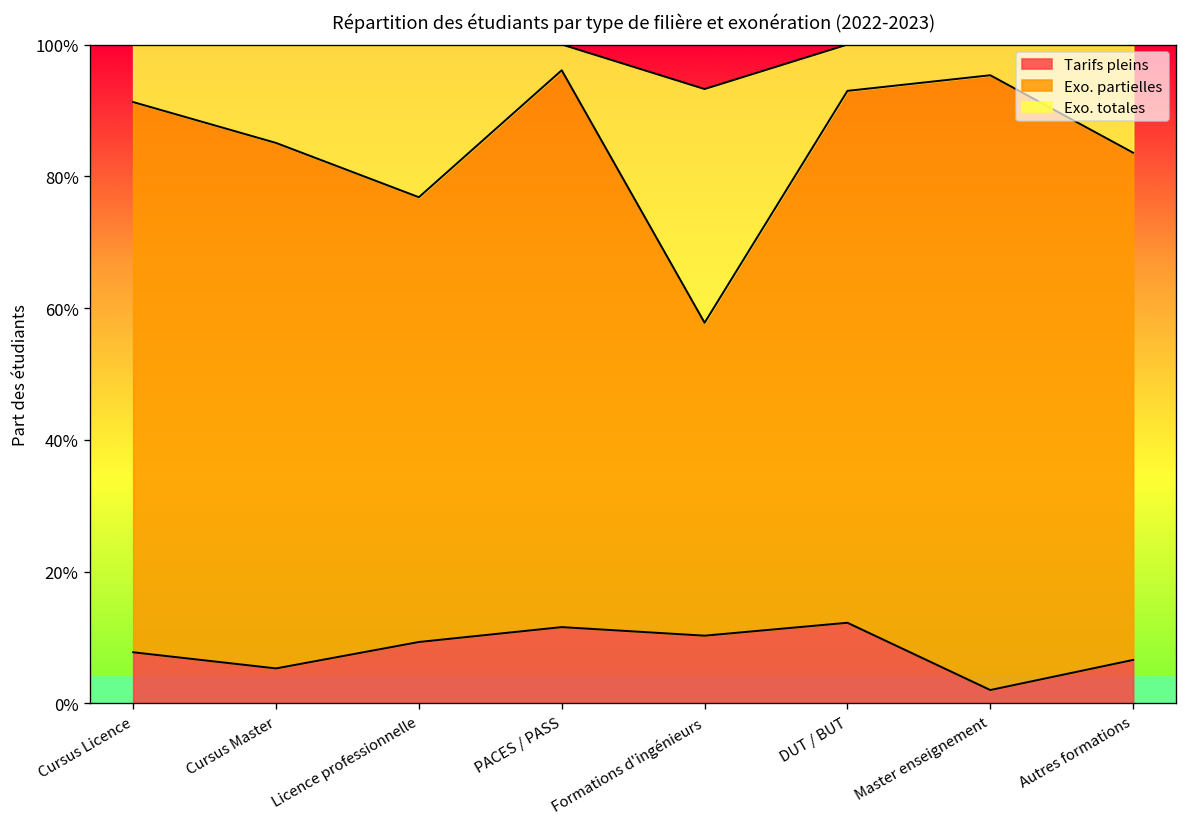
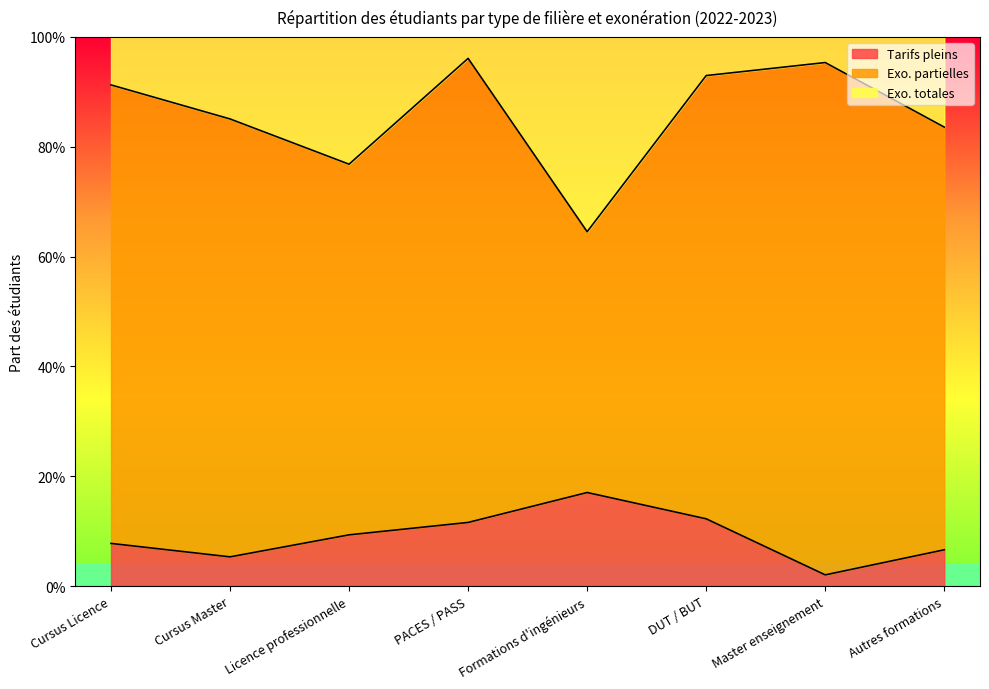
  {
    "Tarifs pleins": {
      "Cursus Licence": "8%",
      "Cursus Master": "5%",
      "Licence professionnelle": "9%",
      "PACES / PASS": "12%",
-     "Formations d'ingénieurs": "10%",
+     "Formations d'ingénieurs": "17%",
      "DUT / BUT": "12%",
      "Autres formations": "7%"
    },
    "Exo. partielles": {
      "Cursus Licence": "84%",
      "Cursus Master": "80%",
      "Licence professionnelle": "68%",
      "PACES / PASS": "85%",
      "Formations d'ingénieurs": "47%",
      "DUT / BUT": "81%",
      "Master enseignement": "93%",
      "Autres formations": "77%"
    },
    "Exo. totales": {
      "Cursus Licence": "9%",
      "Cursus Master": "15%",
      "Licence professionnelle": "23%",
      "PACES / PASS": "4%",
      "Formations d'ingénieurs": "35%",
      "DUT / BUT": "7%",
      "Master enseignement": "5%",
      "Autres formations": "16%"
    }
  }
